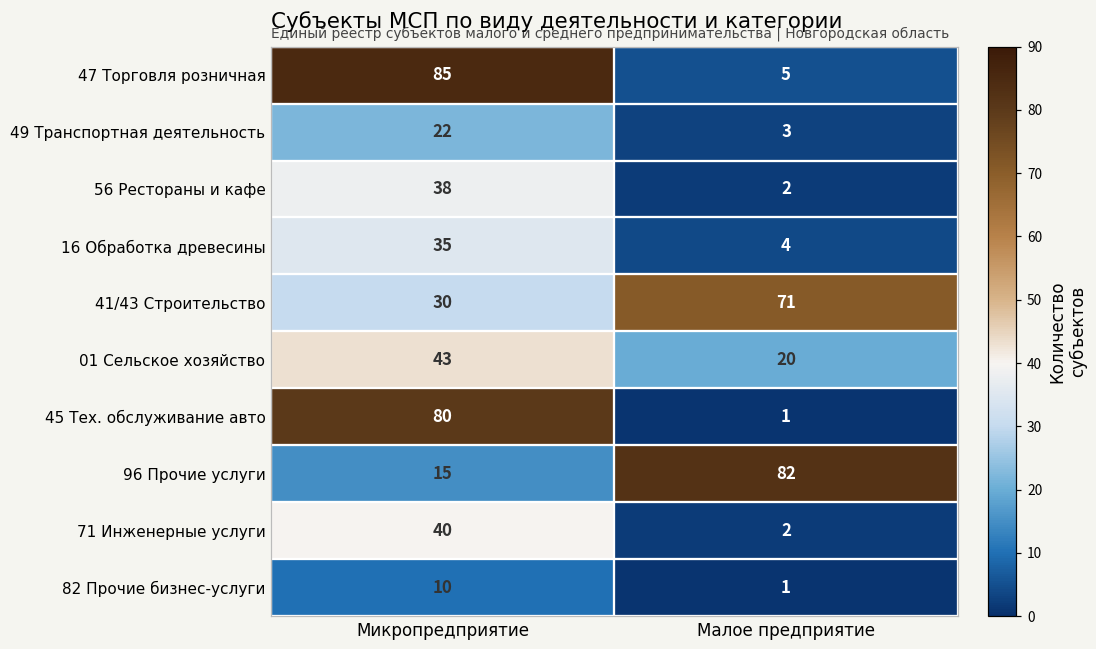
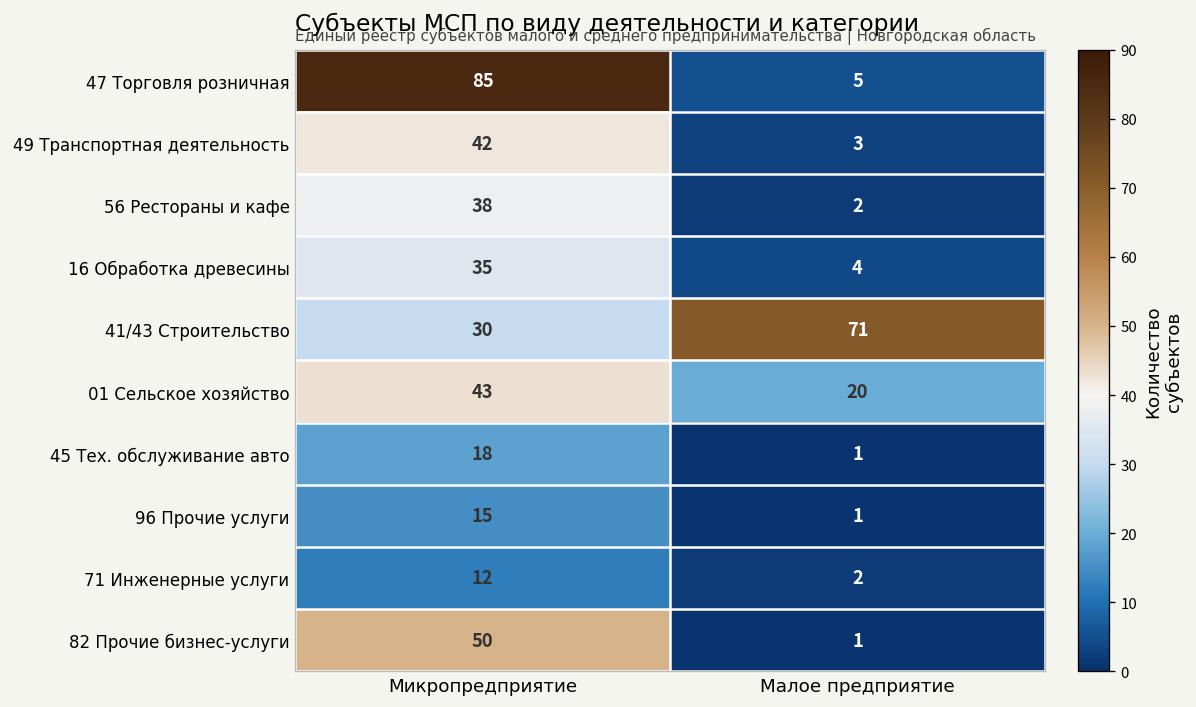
  {
    "47 Торговля розничная": {
      "Микропредприятие": 85,
      "Малое предприятие": 5
    },
    "49 Транспортная деятельность": {
-     "Микропредприятие": 22,
+     "Микропредприятие": 42,
      "Малое предприятие": 3
    },
    "56 Рестораны и кафе": {
      "Микропредприятие": 38,
      "Малое предприятие": 2
    },
    "16 Обработка древесины": {
      "Микропредприятие": 35,
      "Малое предприятие": 4
    },
    "41/43 Строительство": {
      "Микропредприятие": 30,
      "Малое предприятие": 71
    },
    "01 Сельское хозяйство": {
      "Микропредприятие": 43,
      "Малое предприятие": 20
    },
    "45 Тех. обслуживание авто": {
-     "Микропредприятие": 80,
+     "Микропредприятие": 18,
      "Малое предприятие": 1
    },
    "96 Прочие услуги": {
      "Микропредприятие": 15,
-     "Малое предприятие": 82
+     "Малое предприятие": 1
    },
    "71 Инженерные услуги": {
-     "Микропредприятие": 40,
+     "Микропредприятие": 12,
      "Малое предприятие": 2
    },
    "82 Прочие бизнес-услуги": {
-     "Микропредприятие": 10,
+     "Микропредприятие": 50,
      "Малое предприятие": 1
    }
  }
